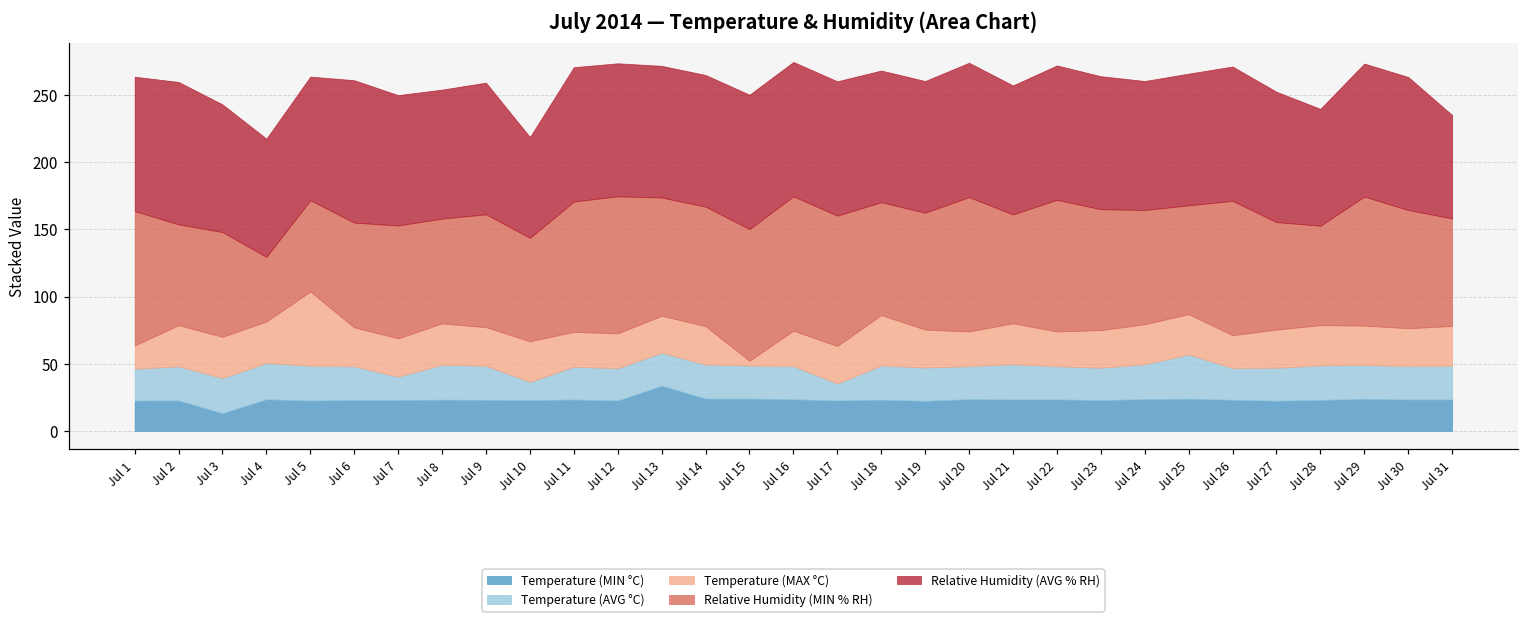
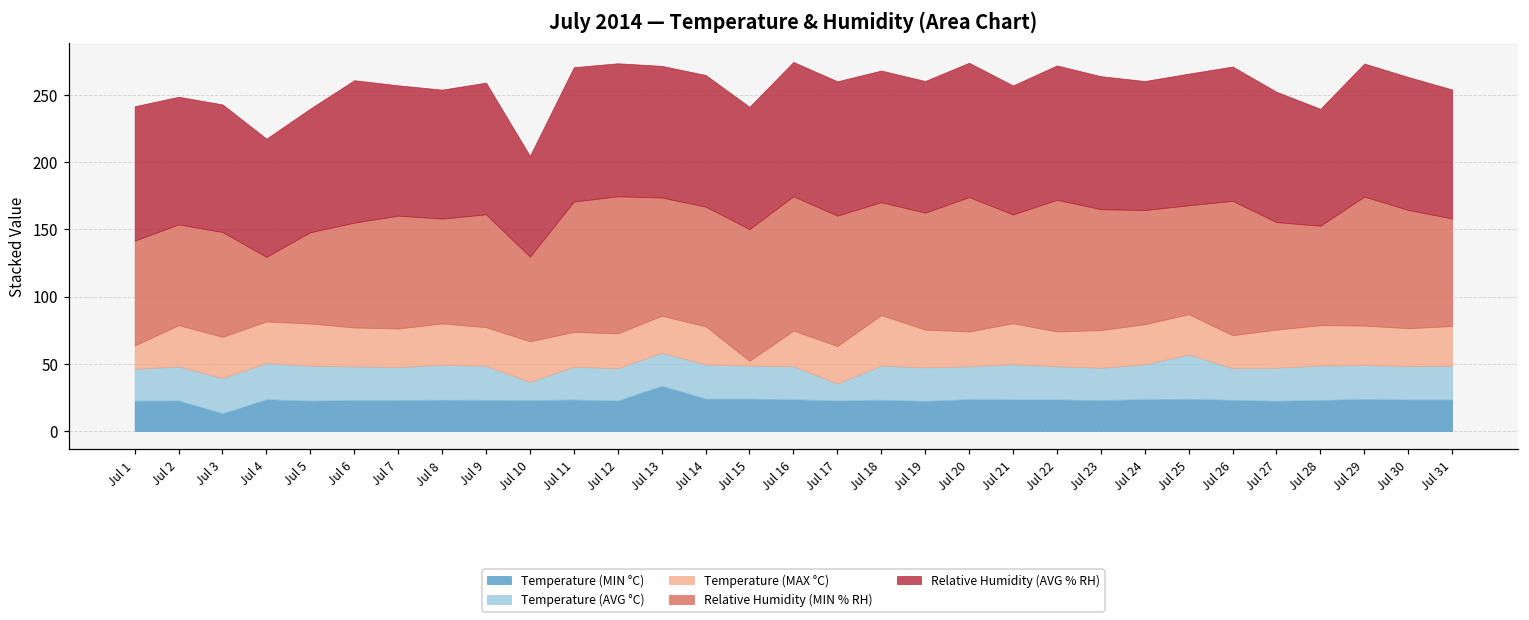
  {
    "Temperature (MIN °C)": {
      "Jul 1": 23,
      "Jul 2": 23,
      "Jul 3": 13,
      "Jul 4": 24,
      "Jul 5": 23,
      "Jul 6": 23,
      "Jul 7": 23,
      "Jul 8": 23,
      "Jul 9": 23,
      "Jul 10": 23,
      "Jul 11": 23,
      "Jul 12": 23,
      "Jul 13": 34,
      "Jul 14": 24,
      "Jul 15": 24,
      "Jul 16": 24,
      "Jul 17": 23,
      "Jul 18": 23,
      "Jul 19": 22,
      "Jul 20": 24,
      "Jul 21": 23,
      "Jul 22": 23,
      "Jul 23": 23,
      "Jul 24": 24,
      "Jul 25": 24,
      "Jul 26": 23,
      "Jul 27": 22,
      "Jul 28": 23,
      "Jul 29": 24,
      "Jul 30": 23,
      "Jul 31": 23
    },
    "Temperature (AVG °C)": {
      "Jul 1": 24,
      "Jul 2": 25,
      "Jul 3": 26,
      "Jul 4": 27,
      "Jul 5": 26,
      "Jul 6": 25,
-     "Jul 7": 17,
+     "Jul 7": 25,
      "Jul 8": 26,
      "Jul 9": 25,
      "Jul 10": 14,
      "Jul 11": 24,
      "Jul 12": 24,
      "Jul 13": 25,
      "Jul 14": 25,
      "Jul 15": 25,
      "Jul 16": 25,
      "Jul 17": 13,
      "Jul 18": 25,
      "Jul 19": 25,
      "Jul 20": 25,
      "Jul 21": 26,
      "Jul 22": 25,
      "Jul 23": 24,
      "Jul 24": 26,
      "Jul 25": 33,
      "Jul 26": 24,
      "Jul 27": 25,
      "Jul 28": 26,
      "Jul 29": 25,
      "Jul 30": 25,
      "Jul 31": 25
    },
    "Temperature (MAX °C)": {
      "Jul 1": 17,
      "Jul 2": 31,
      "Jul 3": 31,
      "Jul 4": 31,
-     "Jul 5": 55,
+     "Jul 5": 31,
      "Jul 6": 29,
      "Jul 7": 29,
      "Jul 8": 31,
      "Jul 9": 29,
      "Jul 10": 30,
      "Jul 11": 26,
      "Jul 12": 26,
      "Jul 13": 28,
      "Jul 14": 29,
      "Jul 15": 4,
      "Jul 16": 26,
      "Jul 17": 28,
      "Jul 18": 38,
      "Jul 19": 28,
      "Jul 20": 26,
      "Jul 21": 31,
      "Jul 22": 26,
      "Jul 23": 28,
      "Jul 24": 30,
      "Jul 25": 30,
      "Jul 26": 25,
      "Jul 27": 28,
      "Jul 28": 30,
      "Jul 29": 29,
      "Jul 30": 28,
      "Jul 31": 30
    },
    "Relative Humidity (MIN % RH)": {
-     "Jul 1": 100,
+     "Jul 1": 78,
      "Jul 2": 75,
      "Jul 3": 78,
      "Jul 4": 48,
      "Jul 5": 68,
      "Jul 6": 78,
      "Jul 7": 84,
      "Jul 8": 78,
      "Jul 9": 84,
-     "Jul 10": 77,
+     "Jul 10": 63,
      "Jul 11": 97,
      "Jul 12": 102,
      "Jul 13": 88,
      "Jul 14": 89,
      "Jul 15": 98,
      "Jul 16": 100,
      "Jul 17": 97,
      "Jul 18": 84,
      "Jul 19": 87,
      "Jul 20": 100,
      "Jul 21": 81,
      "Jul 22": 98,
      "Jul 23": 90,
      "Jul 24": 85,
      "Jul 25": 81,
      "Jul 26": 100,
      "Jul 27": 80,
      "Jul 28": 74,
      "Jul 29": 96,
      "Jul 30": 88,
      "Jul 31": 80
    },
    "Relative Humidity (AVG % RH)": {
      "Jul 1": 100,
-     "Jul 2": 106,
+     "Jul 2": 95,
      "Jul 3": 95,
      "Jul 4": 88,
      "Jul 5": 92,
      "Jul 6": 106,
      "Jul 7": 97,
      "Jul 8": 96,
      "Jul 9": 98,
      "Jul 10": 75,
      "Jul 11": 100,
      "Jul 12": 99,
      "Jul 13": 98,
      "Jul 14": 98,
-     "Jul 15": 100,
+     "Jul 15": 91,
      "Jul 16": 100,
      "Jul 17": 100,
      "Jul 18": 98,
      "Jul 19": 98,
      "Jul 20": 100,
      "Jul 21": 96,
      "Jul 22": 100,
      "Jul 23": 99,
      "Jul 24": 96,
      "Jul 25": 98,
      "Jul 26": 100,
      "Jul 27": 97,
      "Jul 28": 87,
      "Jul 29": 99,
      "Jul 30": 99,
-     "Jul 31": 77
+     "Jul 31": 96
    }
  }
